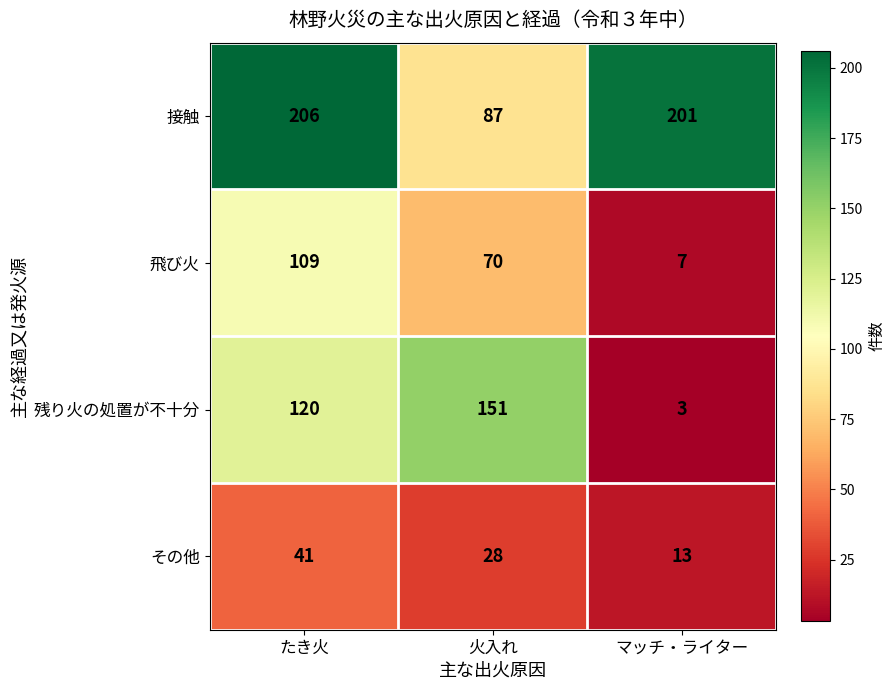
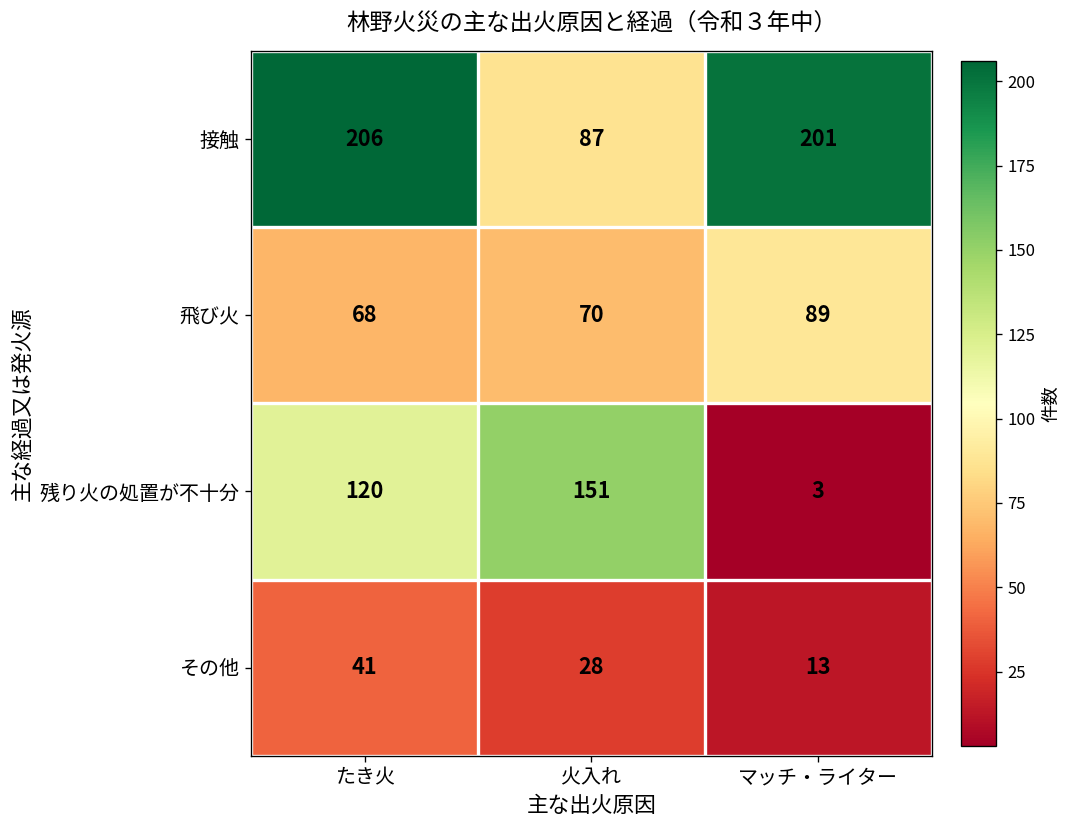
  {
    "接触": {
      "たき火": 206,
      "火入れ": 87,
      "マッチ・ライター": 201
    },
    "飛び火": {
-     "たき火": 109,
+     "たき火": 68,
      "火入れ": 70,
-     "マッチ・ライター": 7
+     "マッチ・ライター": 89
    },
    "残り火の処置が不十分": {
      "たき火": 120,
      "火入れ": 151,
      "マッチ・ライター": 3
    },
    "その他": {
      "たき火": 41,
      "火入れ": 28,
      "マッチ・ライター": 13
    }
  }
